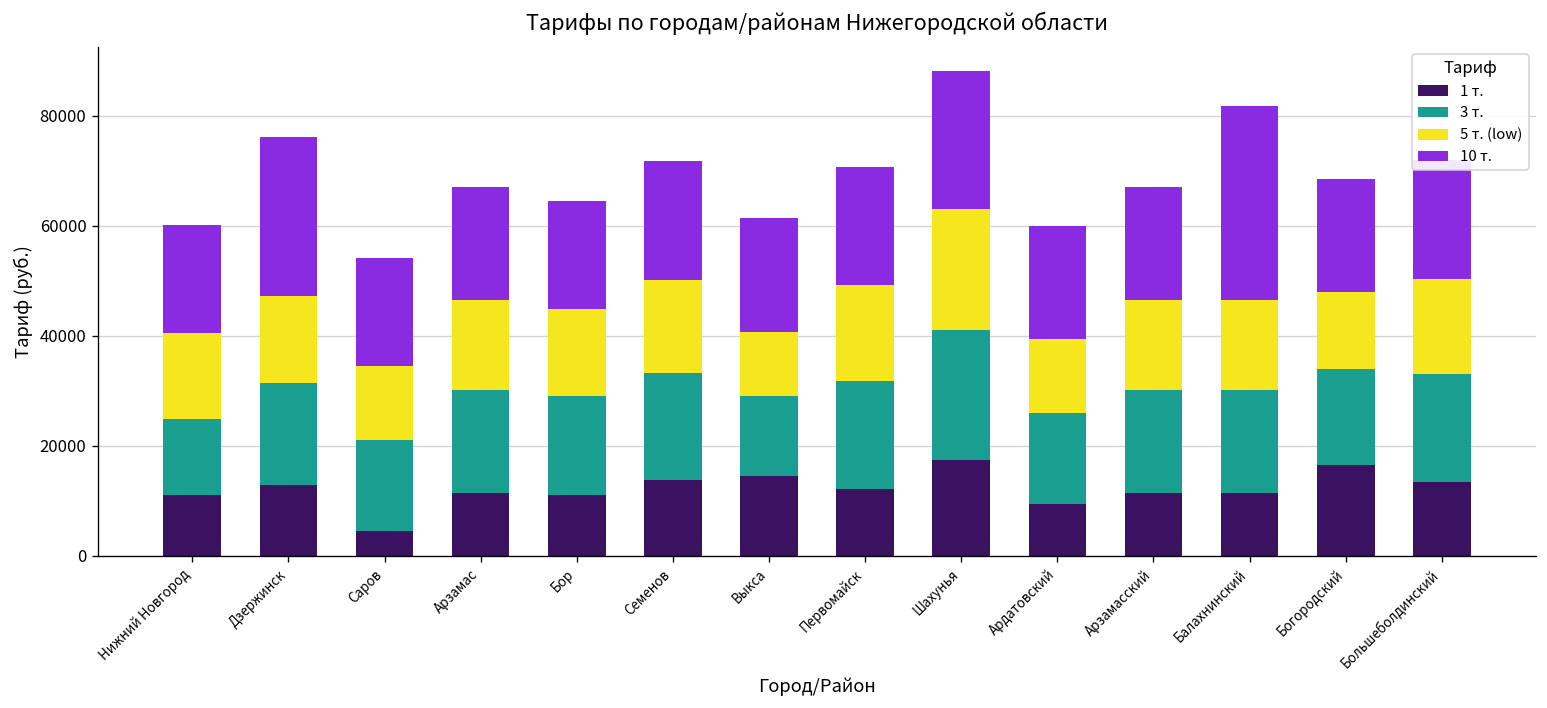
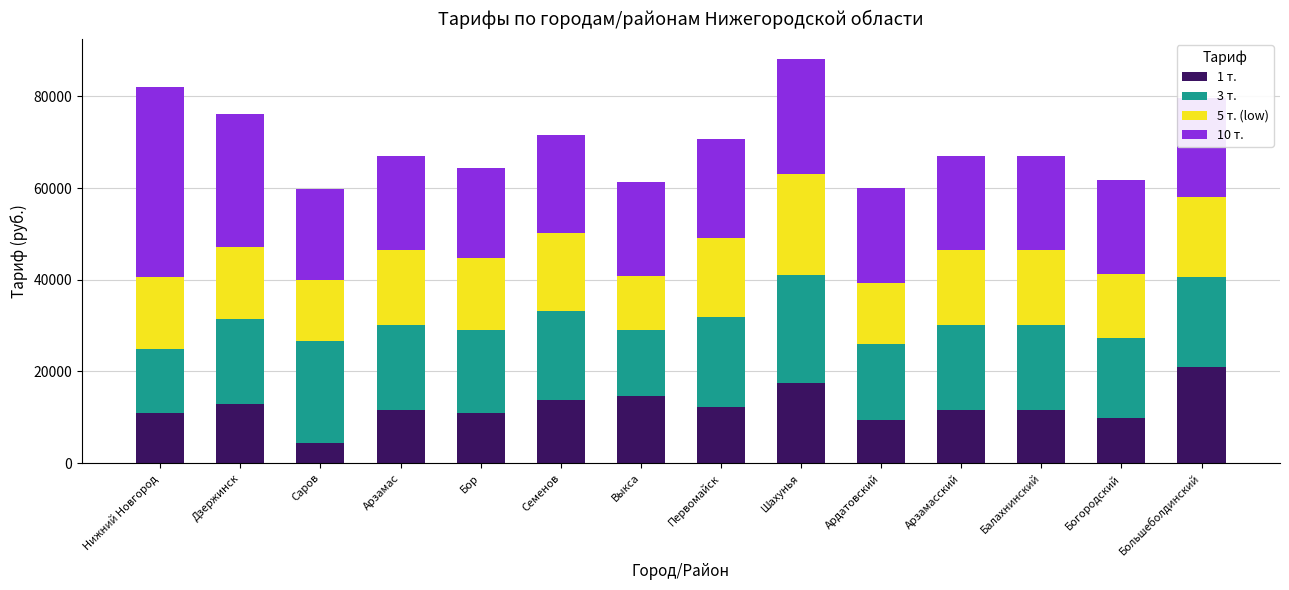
  {
    "1 т.": {
      "Нижний Новгород": 11000,
      "Дзержинск": 13000,
      "Саров": 4000,
      "Арзамас": 12000,
      "Бор": 11000,
      "Семенов": 14000,
      "Выкса": 15000,
      "Первомайск": 12000,
      "Шахунья": 18000,
      "Ардатовский": 9000,
      "Арзамасский": 12000,
      "Балахнинский": 12000,
-     "Богородский": 16000,
-     "Большеболдинский": 13000
+     "Богородский": 10000,
+     "Большеболдинский": 21000
    },
    "3 т.": {
      "Нижний Новгород": 14000,
      "Дзержинск": 19000,
-     "Саров": 17000,
+     "Саров": 22000,
      "Арзамас": 19000,
      "Бор": 18000,
      "Семенов": 20000,
      "Выкса": 15000,
      "Первомайск": 20000,
      "Шахунья": 24000,
      "Ардатовский": 17000,
      "Арзамасский": 19000,
      "Балахнинский": 19000,
      "Богородский": 17000,
      "Большеболдинский": 20000
    },
    "5 т. (low)": {
      "Нижний Новгород": 16000,
      "Дзержинск": 16000,
      "Саров": 13000,
      "Арзамас": 16000,
      "Бор": 16000,
      "Семенов": 17000,
      "Выкса": 12000,
      "Первомайск": 17000,
      "Шахунья": 22000,
      "Ардатовский": 13000,
      "Арзамасский": 16000,
      "Балахнинский": 16000,
      "Богородский": 14000,
      "Большеболдинский": 17000
    },
    "10 т.": {
-     "Нижний Новгород": 20000,
+     "Нижний Новгород": 42000,
      "Дзержинск": 29000,
      "Саров": 20000,
      "Арзамас": 21000,
      "Бор": 20000,
      "Семенов": 22000,
      "Выкса": 21000,
      "Первомайск": 22000,
      "Шахунья": 25000,
      "Ардатовский": 21000,
      "Арзамасский": 21000,
-     "Балахнинский": 35000,
+     "Балахнинский": 21000,
      "Богородский": 21000
    }
  }
